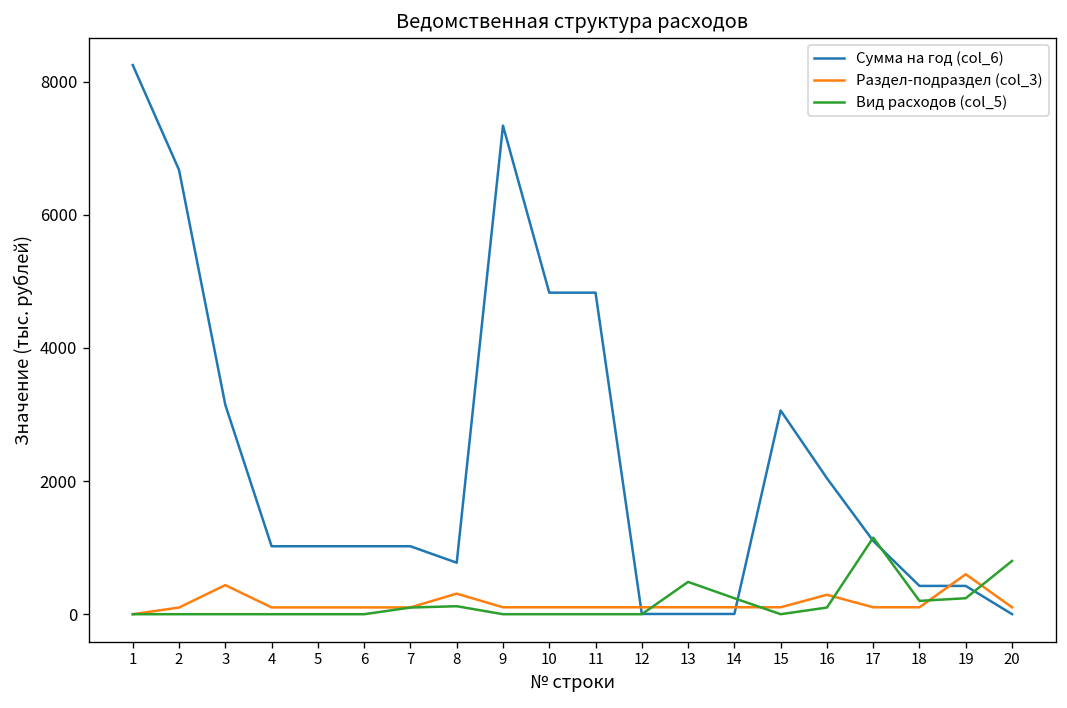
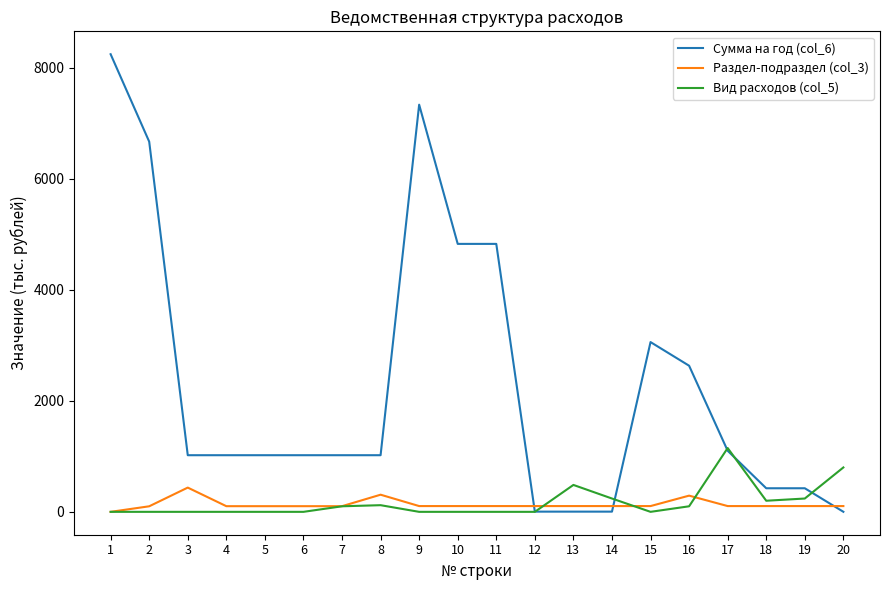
  {
    "Сумма на год (col_6)": {
      "1": 8200,
      "2": 6700,
-     "3": 3100,
+     "3": 1000,
      "4": 1000,
      "5": 1000,
      "6": 1000,
      "7": 1000,
-     "8": 800,
+     "8": 1000,
      "9": 7300,
      "10": 4800,
      "11": 4800,
      "13": 0,
      "14": 0,
      "15": 3100,
-     "16": 2000,
+     "16": 2600,
      "17": 1100,
      "18": 400,
      "19": 400,
      "20": 0
    },
    "Раздел-подраздел (col_3)": {
      "2": 100,
      "3": 400,
      "4": 100,
      "5": 100,
      "6": 100,
      "8": 300,
      "9": 100,
      "10": 100,
      "11": 100,
      "12": 100,
      "13": 100,
      "14": 100,
      "15": 100,
      "16": 300,
      "17": 100,
      "18": 100,
-     "19": 600,
+     "19": 100,
      "20": 100
    },
    "Вид расходов (col_5)": {
      "2": 0,
      "3": 0,
      "4": 0,
      "5": 0,
      "6": 0,
      "8": 100,
      "9": 0,
      "10": 0,
      "11": 0,
      "13": 500,
      "14": 200,
      "15": 0,
      "16": 100,
      "17": 1200,
      "18": 200,
      "19": 200,
      "20": 800
    }
  }
